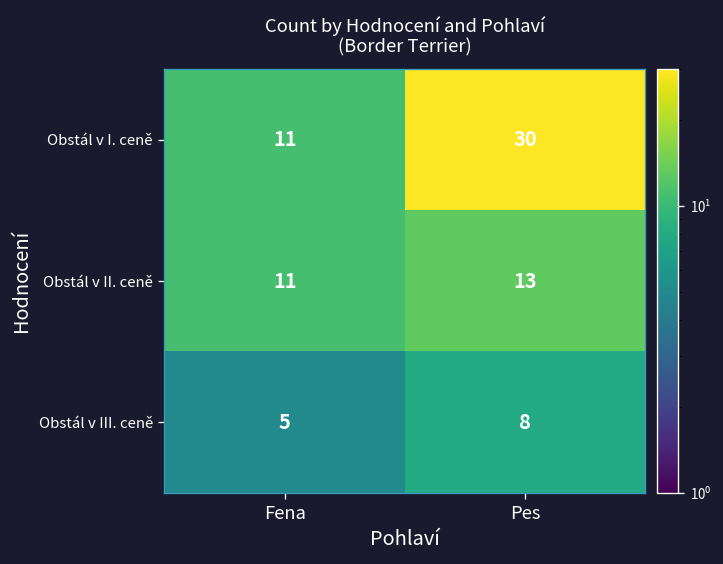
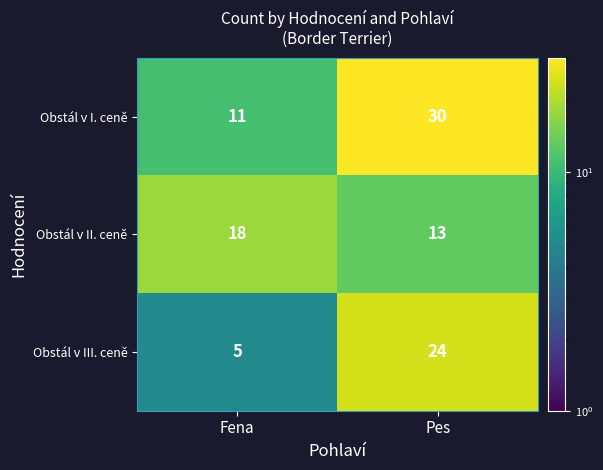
  {
    "Obstál v I. ceně": {
      "Fena": 11,
      "Pes": 30
    },
    "Obstál v II. ceně": {
-     "Fena": 11,
+     "Fena": 18,
      "Pes": 13
    },
    "Obstál v III. ceně": {
      "Fena": 5,
-     "Pes": 8
+     "Pes": 24
    }
  }
